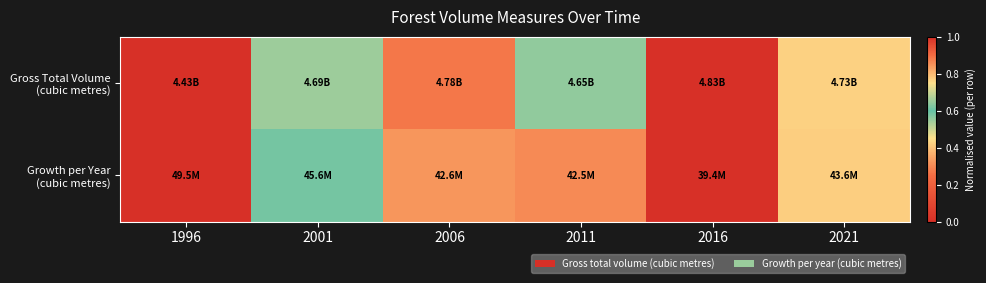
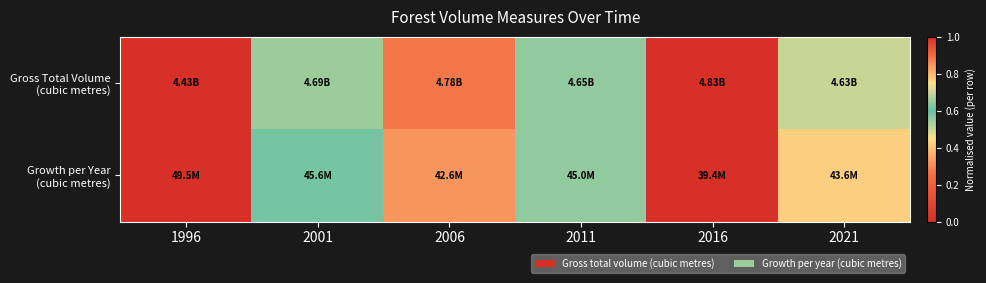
  {
    "Gross Total Volume (cubic metres)": {
      "1996": "4.43B",
      "2001": "4.69B",
      "2006": "4.78B",
      "2011": "4.65B",
      "2016": "4.83B",
-     "2021": "4.73B"
+     "2021": "4.63B"
    },
    "Growth per Year (cubic metres)": {
      "1996": "49.5M",
      "2001": "45.6M",
      "2006": "42.6M",
-     "2011": "42.5M",
+     "2011": "45.0M",
      "2016": "39.4M",
      "2021": "43.6M"
    }
  }
